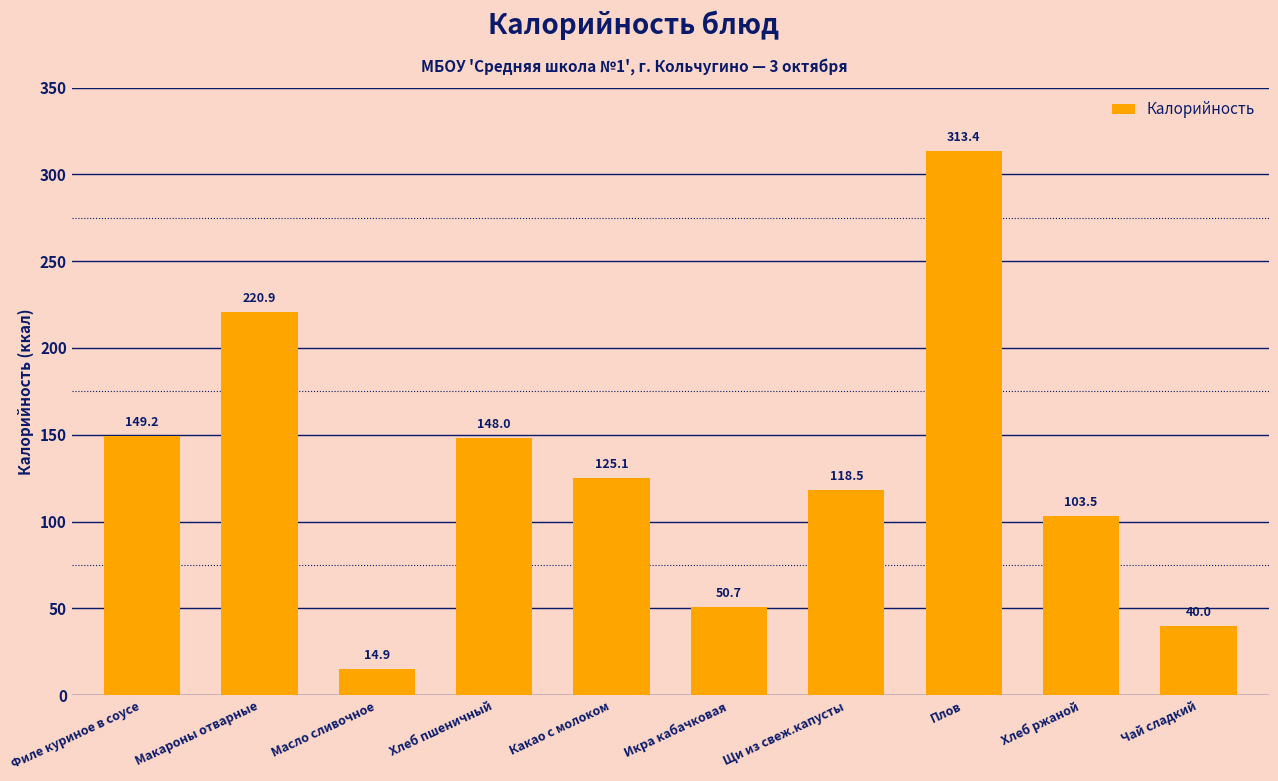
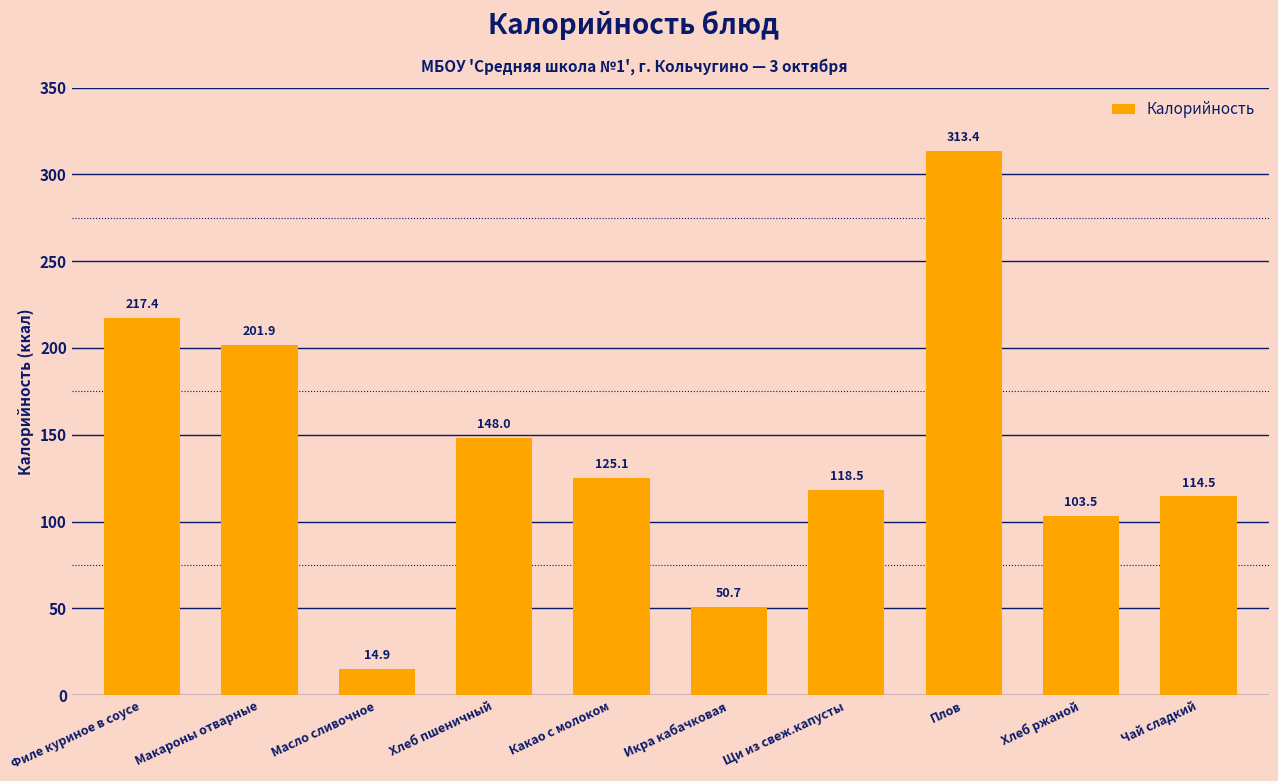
  {
-   "Филе куриное в соусе": 149.2,
-   "Макароны отварные": 220.9,
+   "Филе куриное в соусе": 217.4,
+   "Макароны отварные": 201.9,
    "Масло сливочное": 14.9,
    "Хлеб пшеничный": 148.0,
    "Какао с молоком": 125.1,
    "Икра кабачковая": 50.7,
    "Щи из свеж.капусты": 118.5,
    "Плов": 313.4,
    "Хлеб ржаной": 103.5,
-   "Чай сладкий": 40.0
+   "Чай сладкий": 114.5
  }
